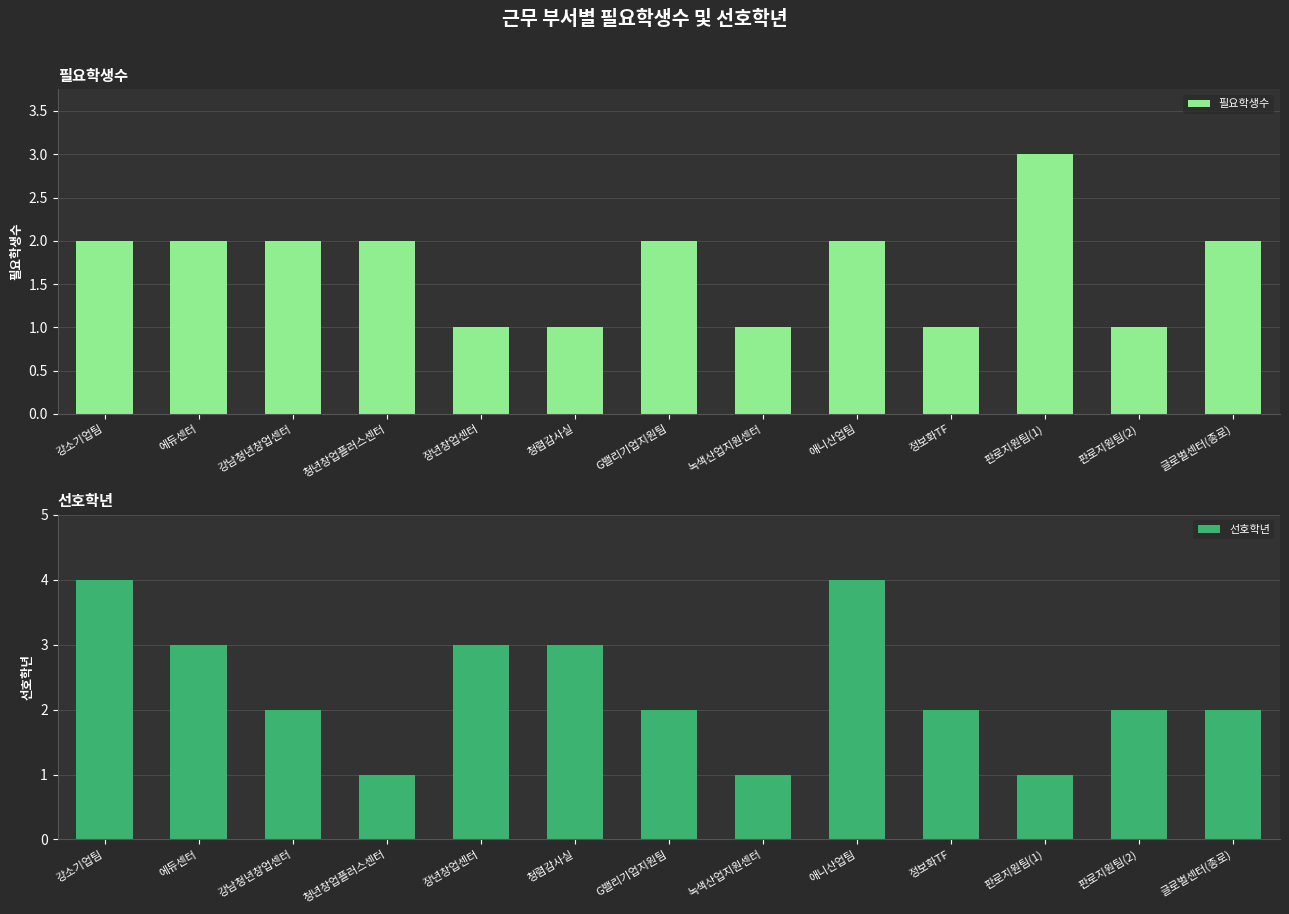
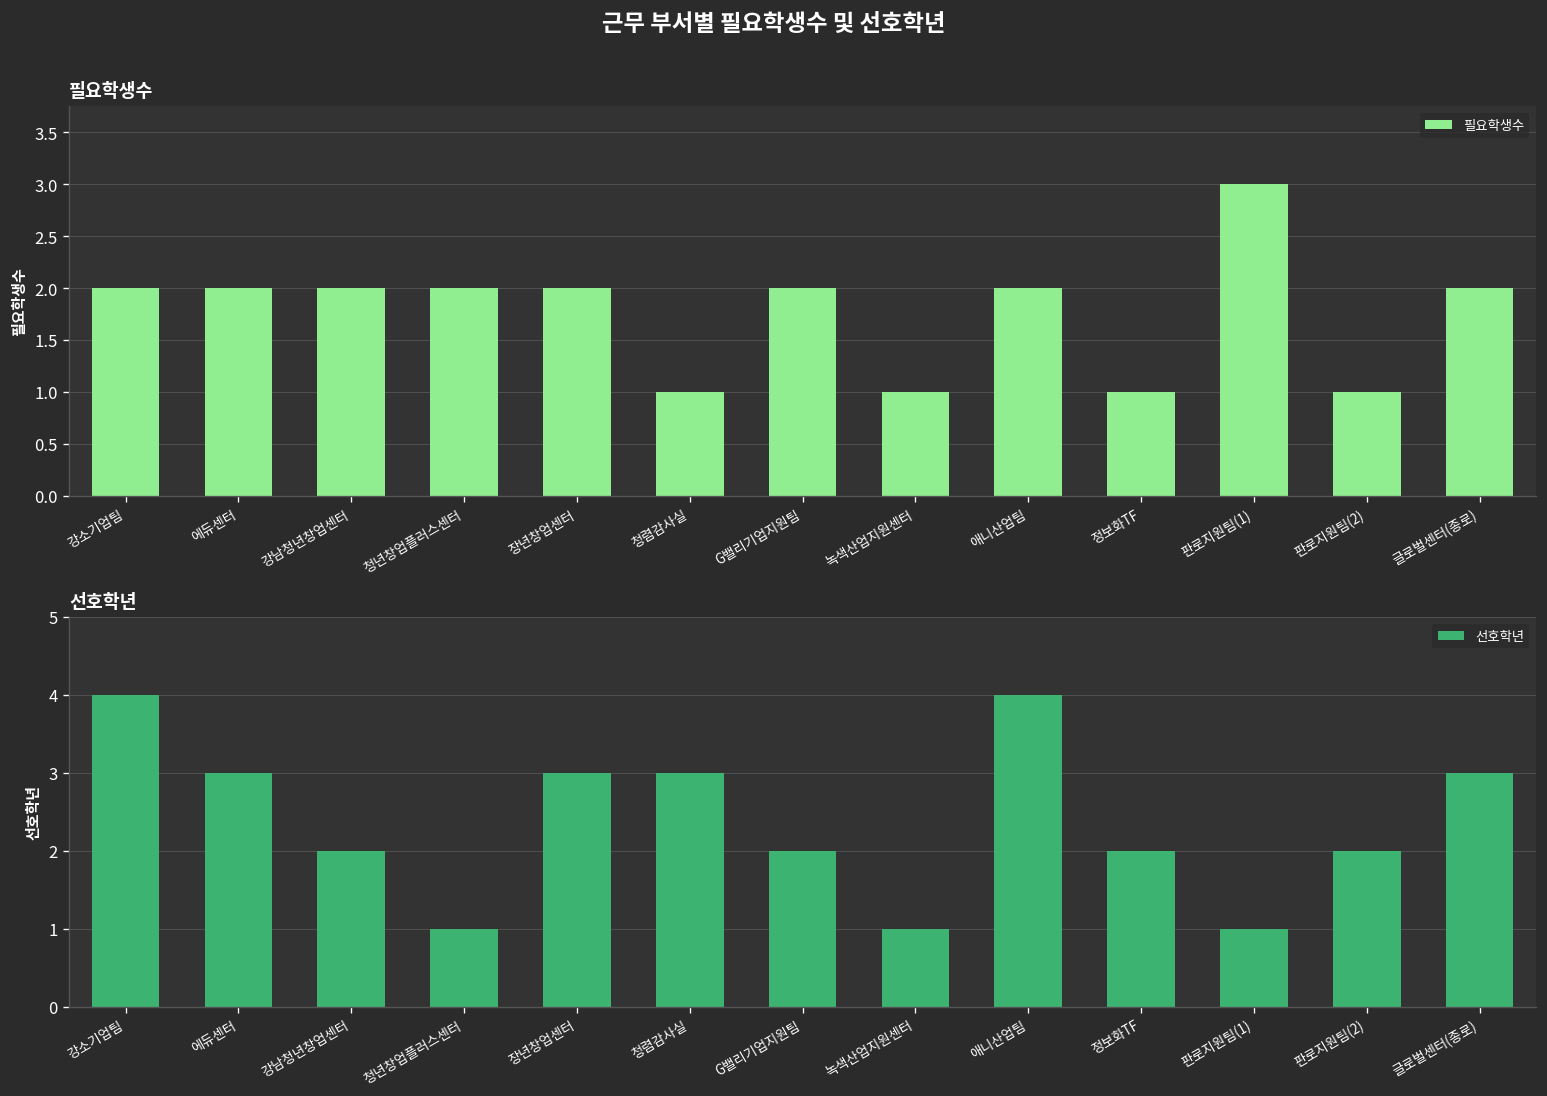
  {
    "필요학생수": {
      "강소기업팀": 2,
      "에듀센터": 2,
      "강남청년창업센터": 2,
      "청년창업플러스센터": 2,
-     "장년창업센터": 1,
+     "장년창업센터": 2,
      "청렴감사실": 1,
      "G밸리기업지원팀": 2,
      "녹색산업지원센터": 1,
      "애니산업팀": 2,
      "정보화TF": 1,
      "판로지원팀(1)": 3,
      "판로지원팀(2)": 1,
      "글로벌센터(종로)": 2
    },
    "선호학년": {
      "강소기업팀": 4,
      "에듀센터": 3,
      "강남청년창업센터": 2,
      "청년창업플러스센터": 1,
      "장년창업센터": 3,
      "청렴감사실": 3,
      "G밸리기업지원팀": 2,
      "녹색산업지원센터": 1,
      "애니산업팀": 4,
      "정보화TF": 2,
      "판로지원팀(1)": 1,
      "판로지원팀(2)": 2,
-     "글로벌센터(종로)": 2
+     "글로벌센터(종로)": 3
    }
  }
